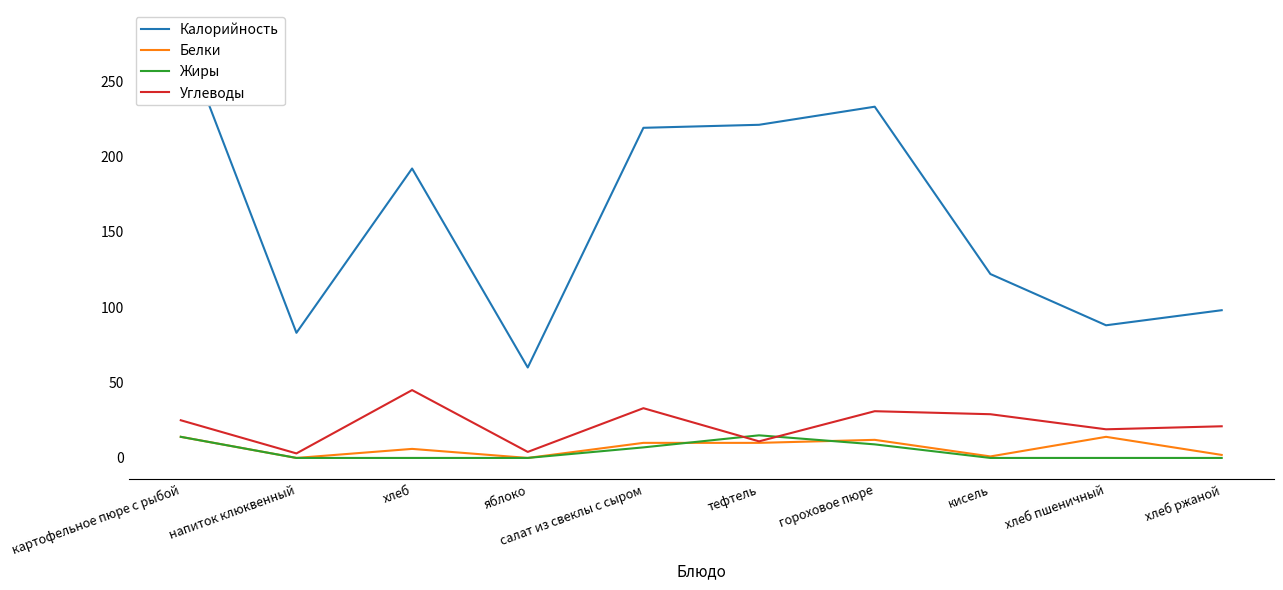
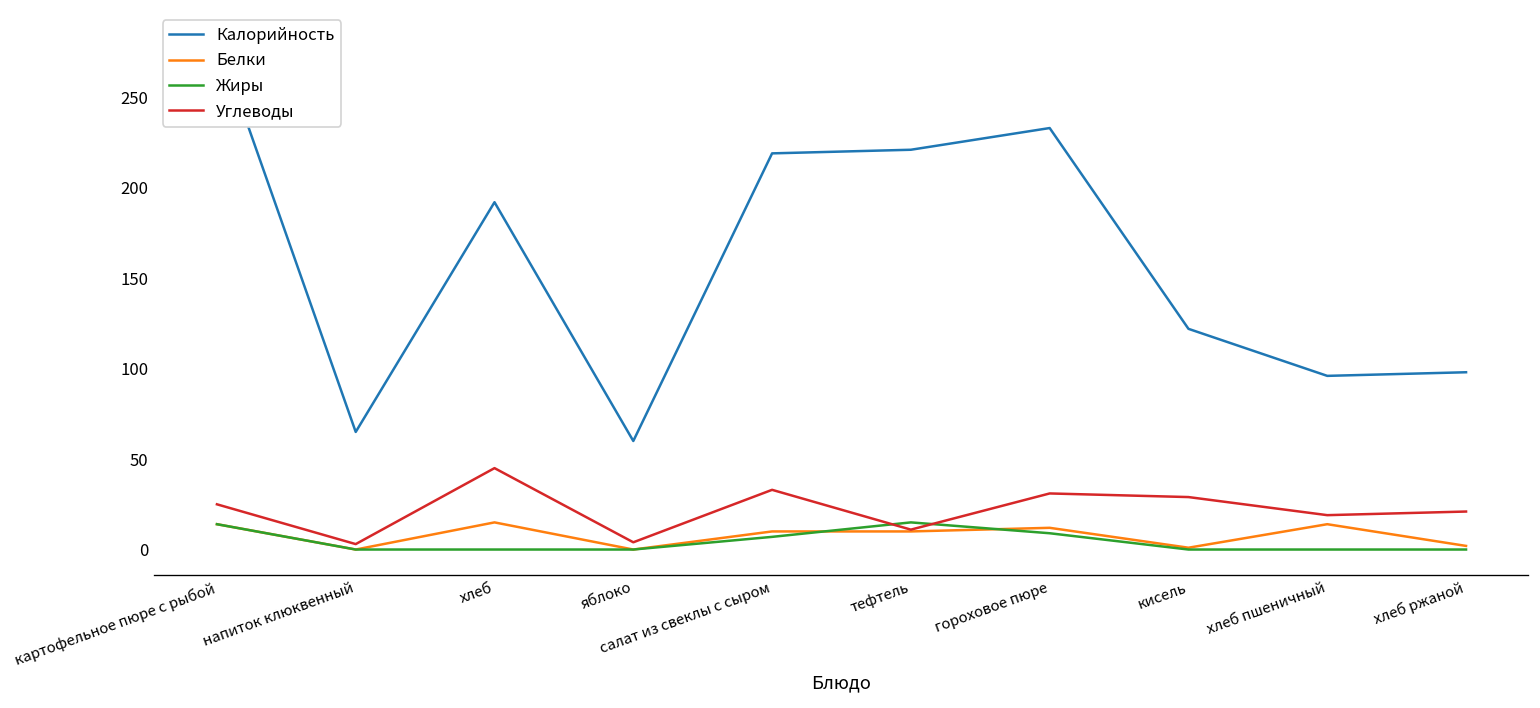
  {
    "Калорийность": {
-     "напиток клюквенный": 83,
+     "напиток клюквенный": 65,
      "хлеб": 192,
      "яблоко": 60,
      "салат из свеклы с сыром": 219,
      "тефтель": 221,
      "гороховое пюре": 233,
      "кисель": 122,
-     "хлеб пшеничный": 88,
+     "хлеб пшеничный": 96,
      "хлеб ржаной": 98
    },
    "Белки": {
-     "хлеб": 6,
+     "хлеб": 15,
      "салат из свеклы с сыром": 10,
      "гороховое пюре": 12,
      "хлеб пшеничный": 14,
      "хлеб ржаной": 2
    },
    "Жиры": {
      "хлеб": 0,
      "салат из свеклы с сыром": 7,
      "тефтель": 15,
      "гороховое пюре": 9,
      "хлеб пшеничный": 0,
      "хлеб ржаной": 0
    },
    "Углеводы": {
      "картофельное пюре с рыбой": 25,
      "напиток клюквенный": 3,
      "хлеб": 45,
      "яблоко": 4,
      "салат из свеклы с сыром": 33,
      "гороховое пюре": 31,
      "кисель": 29,
      "хлеб пшеничный": 19,
      "хлеб ржаной": 21
    }
  }
